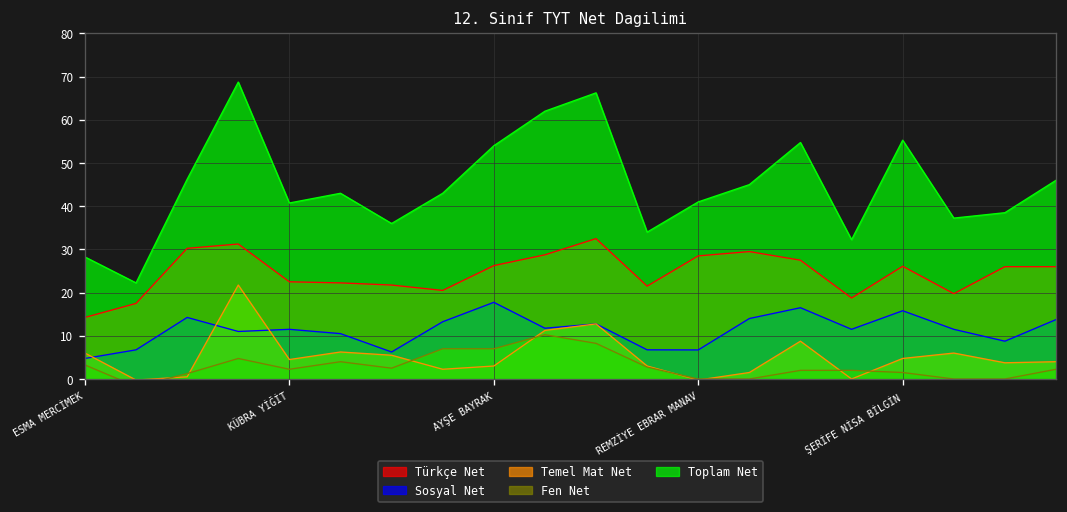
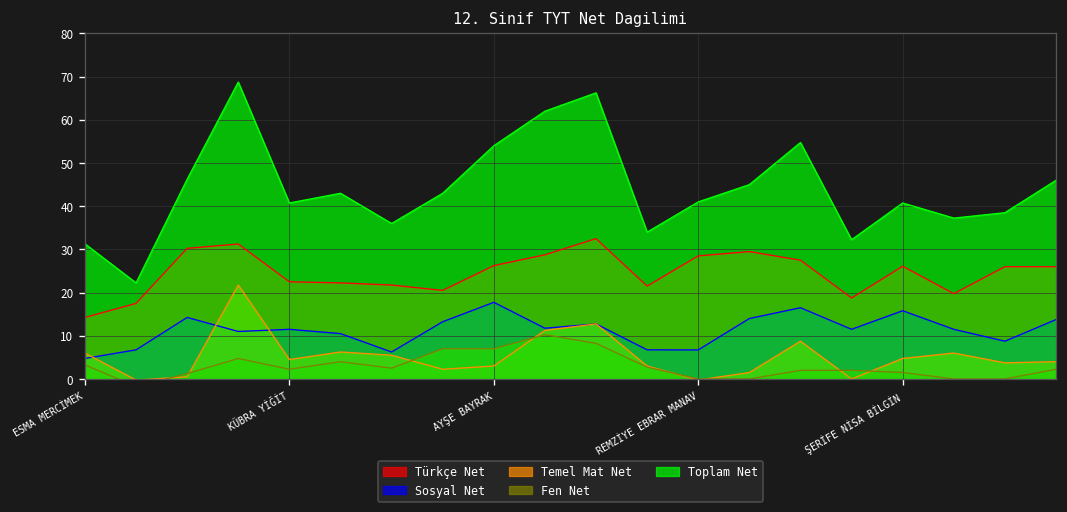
  {
    "Türkçe Net": {
      "ESMA MERCİMEK": 14,
      "KÜBRA YİĞİT": 23,
      "AYŞE BAYRAK": 26,
      "REMZİYE EBRAR MANAV": 29,
      "ŞERİFE NİSA BİLGİN": 26
    },
    "Sosyal Net": {
      "ESMA MERCİMEK": 5,
      "KÜBRA YİĞİT": 12,
      "AYŞE BAYRAK": 18,
      "REMZİYE EBRAR MANAV": 7,
      "ŞERİFE NİSA BİLGİN": 16
    },
    "Toplam Net": {
-     "ESMA MERCİMEK": 28,
+     "ESMA MERCİMEK": 31,
      "KÜBRA YİĞİT": 41,
      "AYŞE BAYRAK": 54,
      "REMZİYE EBRAR MANAV": 41,
-     "ŞERİFE NİSA BİLGİN": 55
+     "ŞERİFE NİSA BİLGİN": 41
    }
  }
